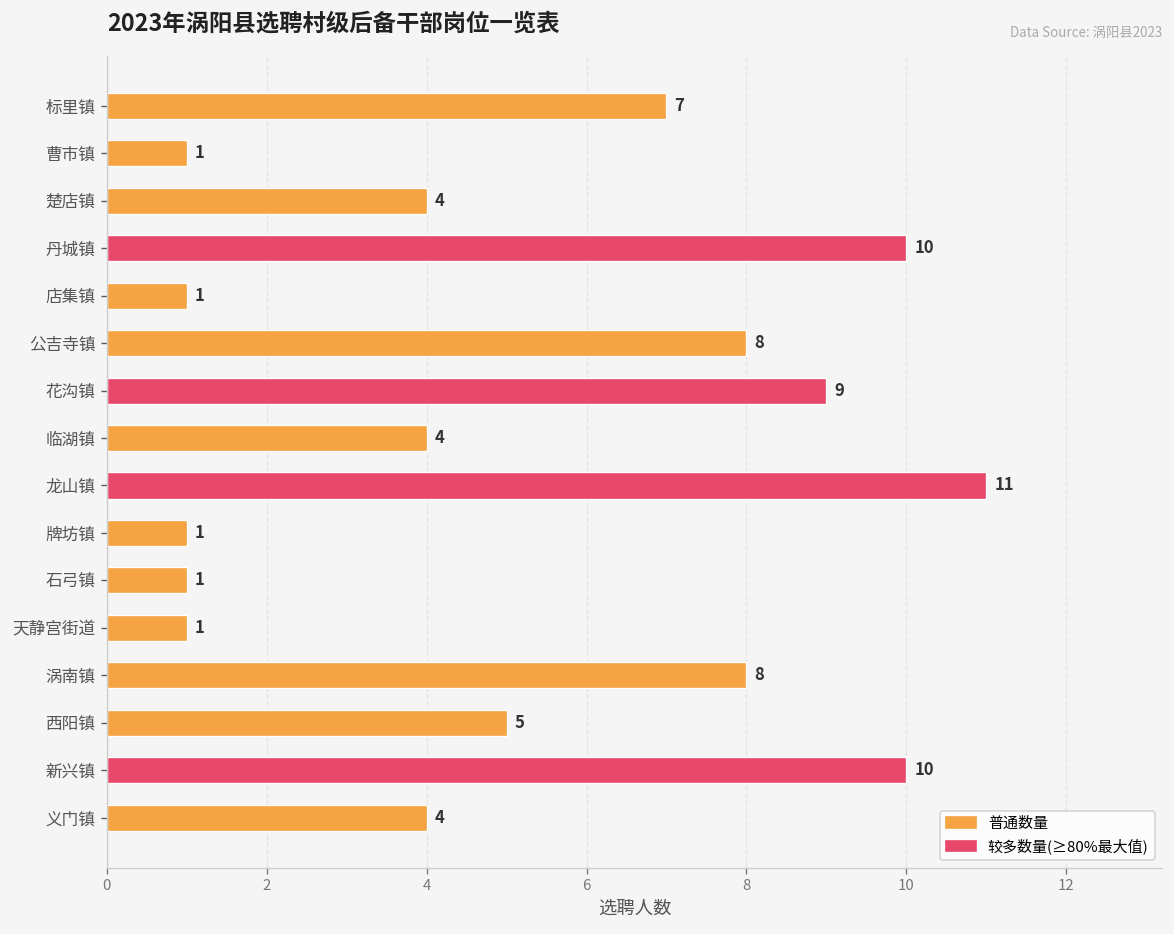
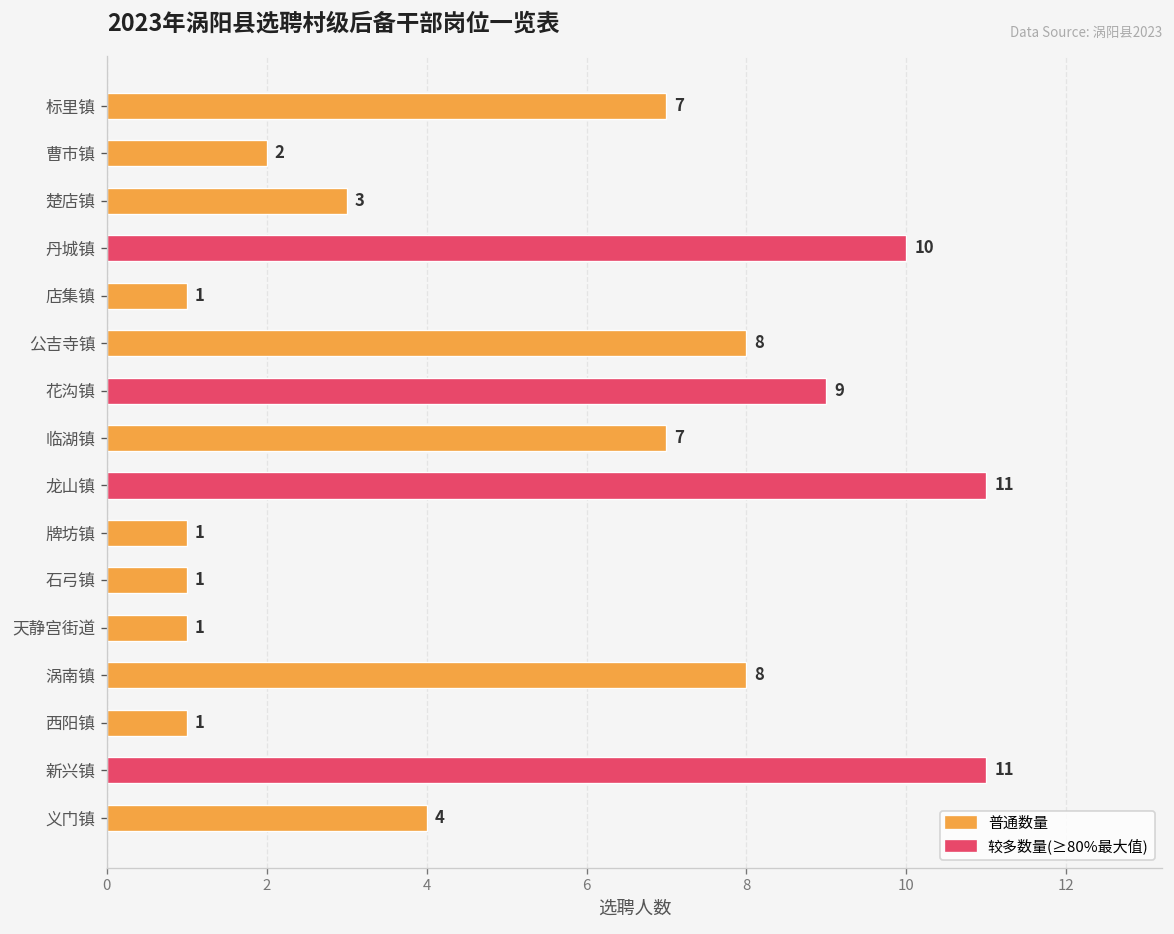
  {
    "标里镇": 7,
-   "曹市镇": 1,
-   "楚店镇": 4,
+   "曹市镇": 2,
+   "楚店镇": 3,
    "丹城镇": 10,
    "店集镇": 1,
    "公吉寺镇": 8,
    "花沟镇": 9,
-   "临湖镇": 4,
+   "临湖镇": 7,
    "龙山镇": 11,
    "牌坊镇": 1,
    "石弓镇": 1,
    "天静宫街道": 1,
    "涡南镇": 8,
-   "西阳镇": 5,
-   "新兴镇": 10,
+   "西阳镇": 1,
+   "新兴镇": 11,
    "义门镇": 4
  }
